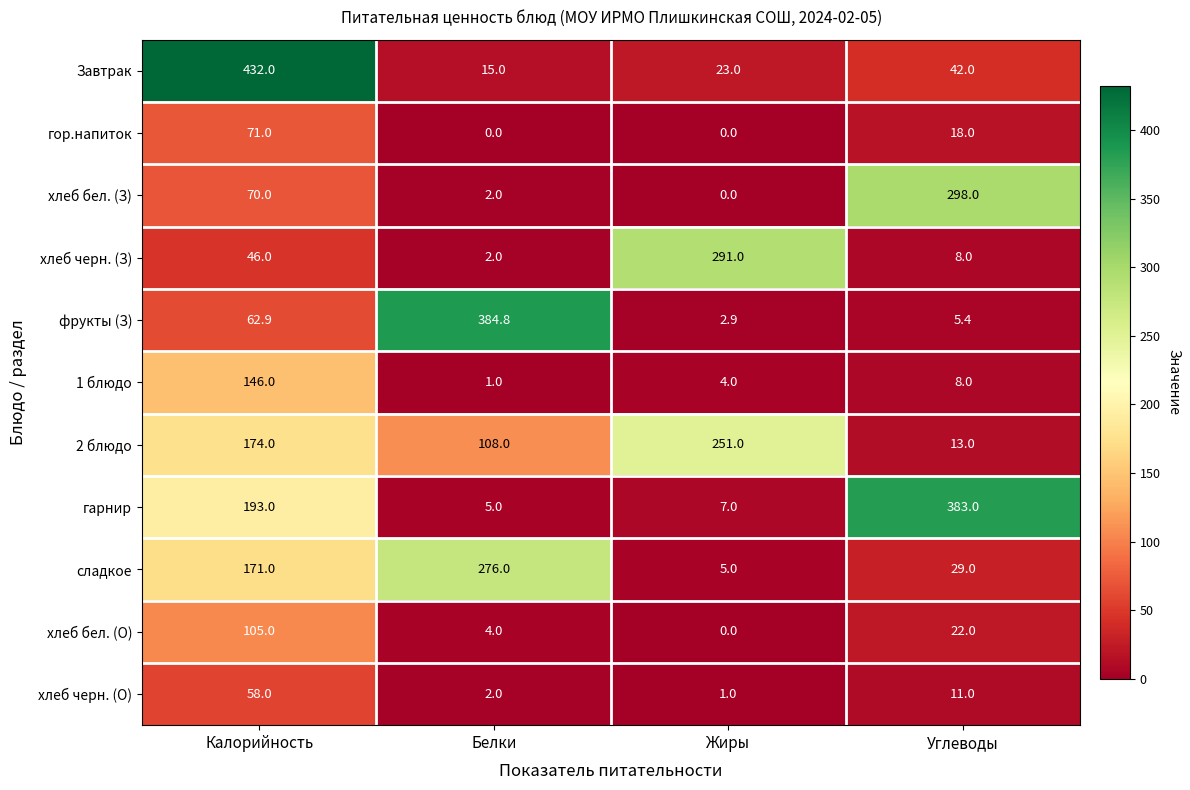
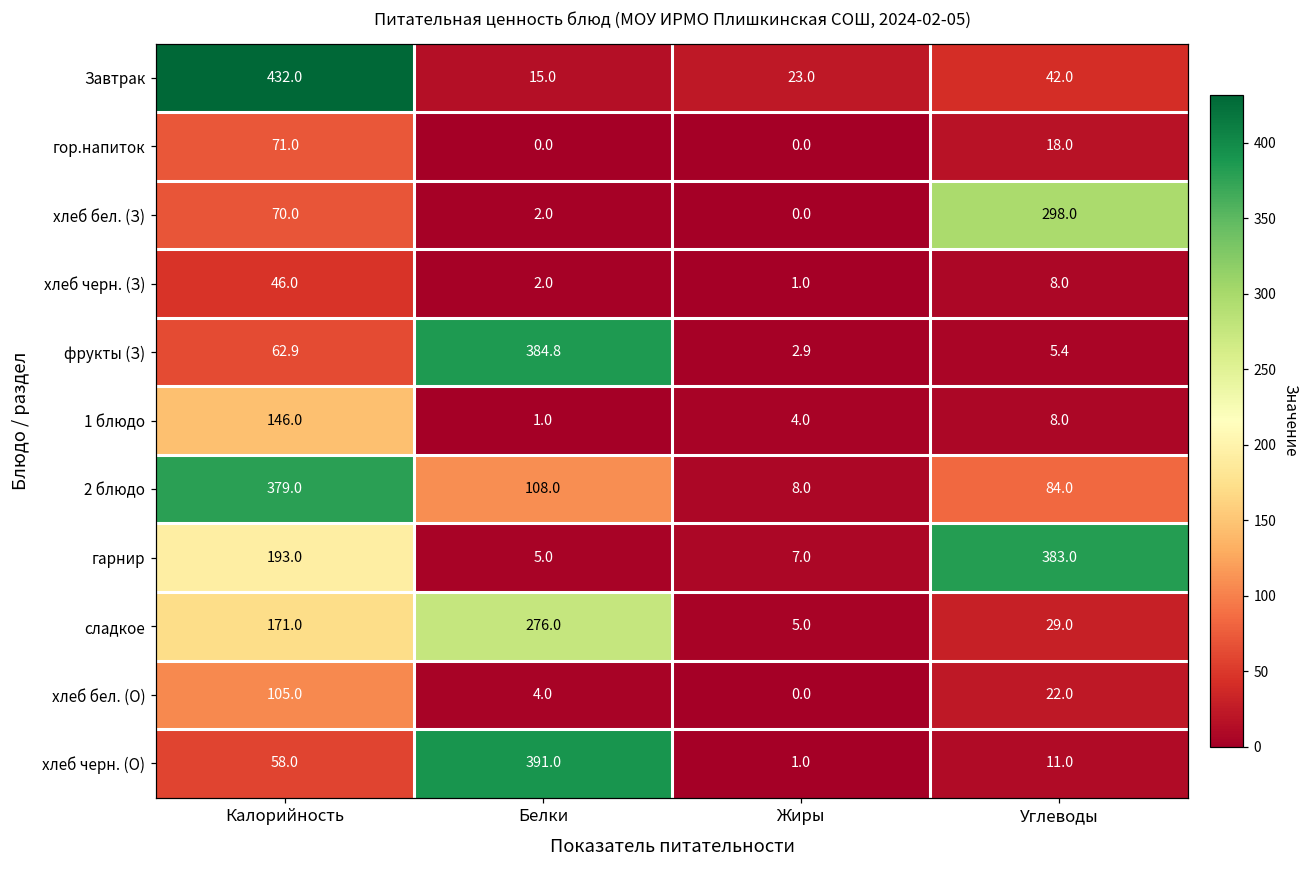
  {
    "Завтрак": {
      "Калорийность": 432.0,
      "Белки": 15.0,
      "Жиры": 23.0,
      "Углеводы": 42.0
    },
    "гор.напиток": {
      "Калорийность": 71.0,
      "Белки": 0.0,
      "Жиры": 0.0,
      "Углеводы": 18.0
    },
    "хлеб бел. (З)": {
      "Калорийность": 70.0,
      "Белки": 2.0,
      "Жиры": 0.0,
      "Углеводы": 298.0
    },
    "хлеб черн. (З)": {
      "Калорийность": 46.0,
      "Белки": 2.0,
-     "Жиры": 291.0,
+     "Жиры": 1.0,
      "Углеводы": 8.0
    },
    "фрукты (З)": {
      "Калорийность": 62.9,
      "Белки": 384.8,
      "Жиры": 2.9,
      "Углеводы": 5.4
    },
    "1 блюдо": {
      "Калорийность": 146.0,
      "Белки": 1.0,
      "Жиры": 4.0,
      "Углеводы": 8.0
    },
    "2 блюдо": {
-     "Калорийность": 174.0,
+     "Калорийность": 379.0,
      "Белки": 108.0,
-     "Жиры": 251.0,
-     "Углеводы": 13.0
+     "Жиры": 8.0,
+     "Углеводы": 84.0
    },
    "гарнир": {
      "Калорийность": 193.0,
      "Белки": 5.0,
      "Жиры": 7.0,
      "Углеводы": 383.0
    },
    "сладкое": {
      "Калорийность": 171.0,
      "Белки": 276.0,
      "Жиры": 5.0,
      "Углеводы": 29.0
    },
    "хлеб бел. (О)": {
      "Калорийность": 105.0,
      "Белки": 4.0,
      "Жиры": 0.0,
      "Углеводы": 22.0
    },
    "хлеб черн. (О)": {
      "Калорийность": 58.0,
-     "Белки": 2.0,
+     "Белки": 391.0,
      "Жиры": 1.0,
      "Углеводы": 11.0
    }
  }
